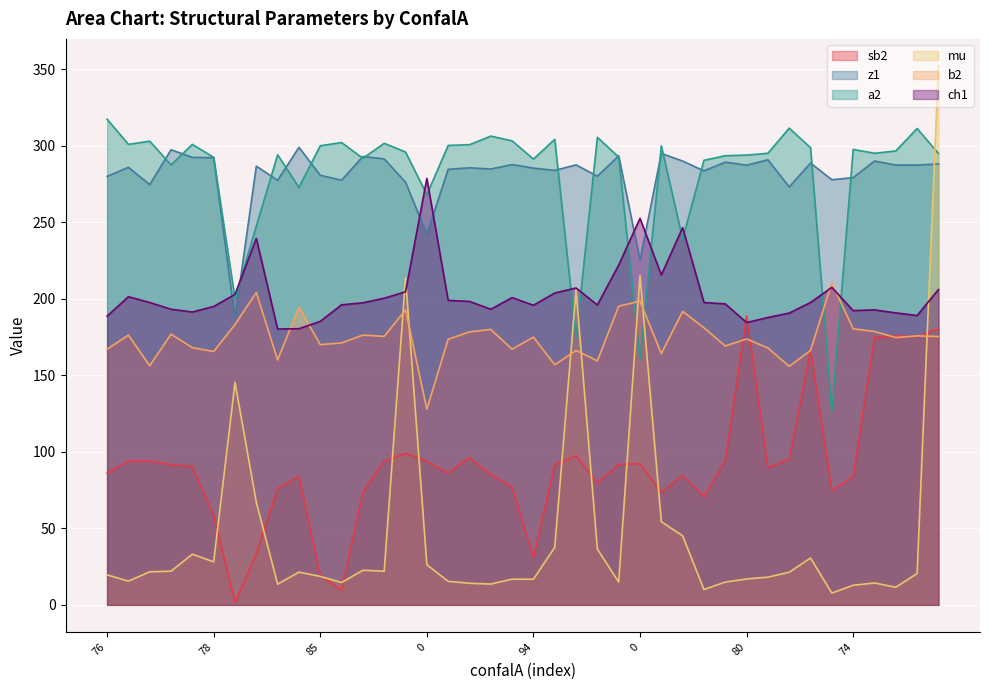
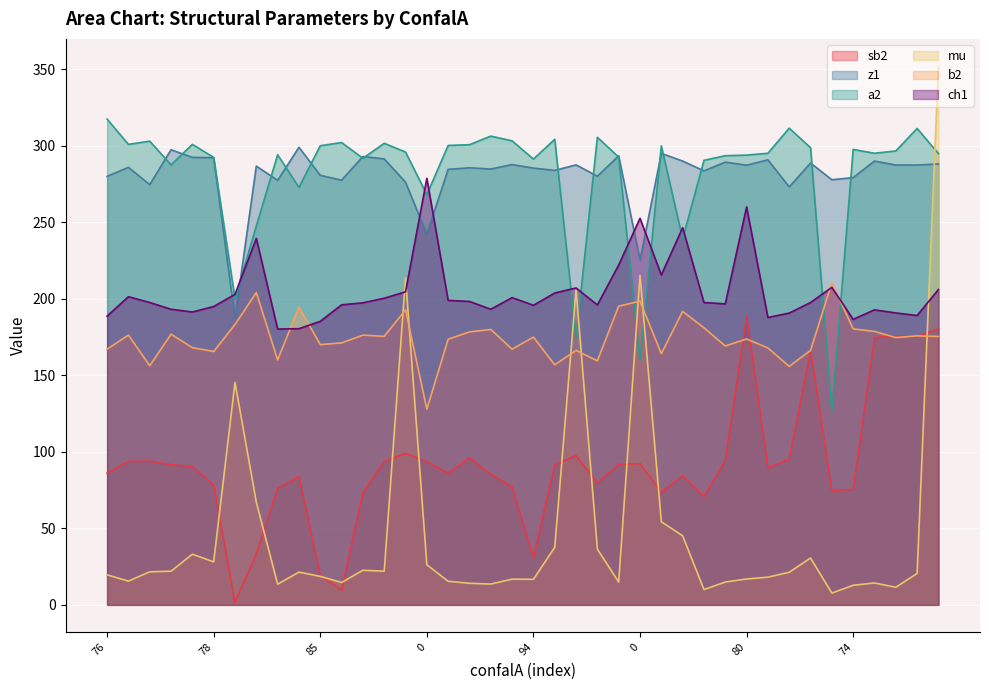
  {
    "sb2": {
      "76": 86,
-     "78": 59,
+     "78": 78,
      "94": 31,
      "80": 189,
-     "74": 84
+     "74": 76
    },
    "ch1": {
      "76": 189,
      "78": 195,
      "85": 185,
      "94": 196,
-     "80": 184,
-     "74": 192
+     "80": 260,
+     "74": 187
    }
  }
